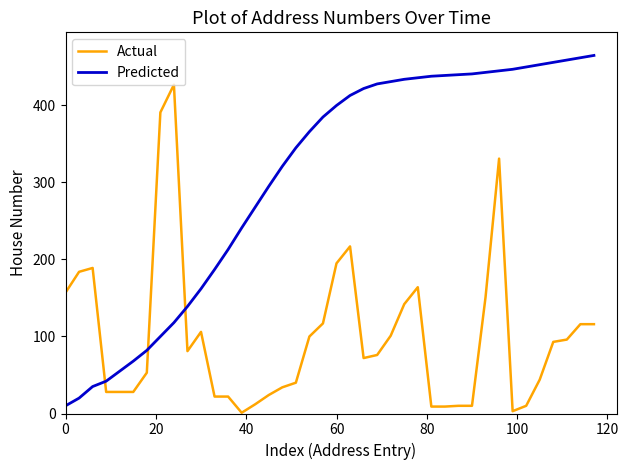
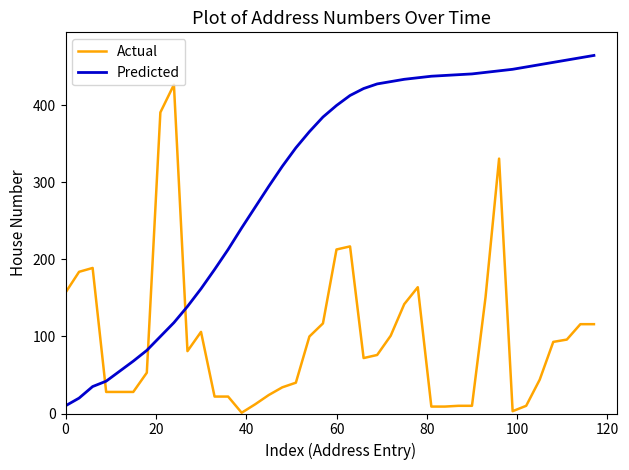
  {
    "Actual": {
      "0": 160,
-     "60": 200
+     "60": 210
    },
    "Predicted": {
      "0": 10,
      "60": 400
    }
  }
